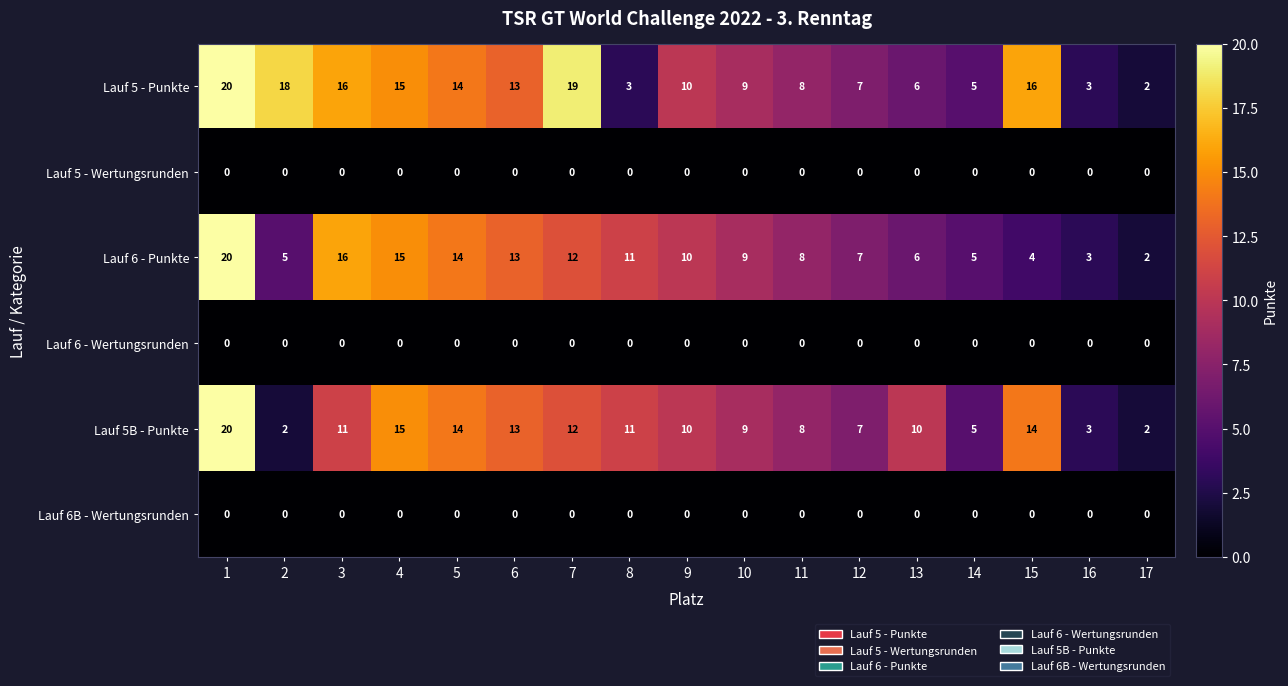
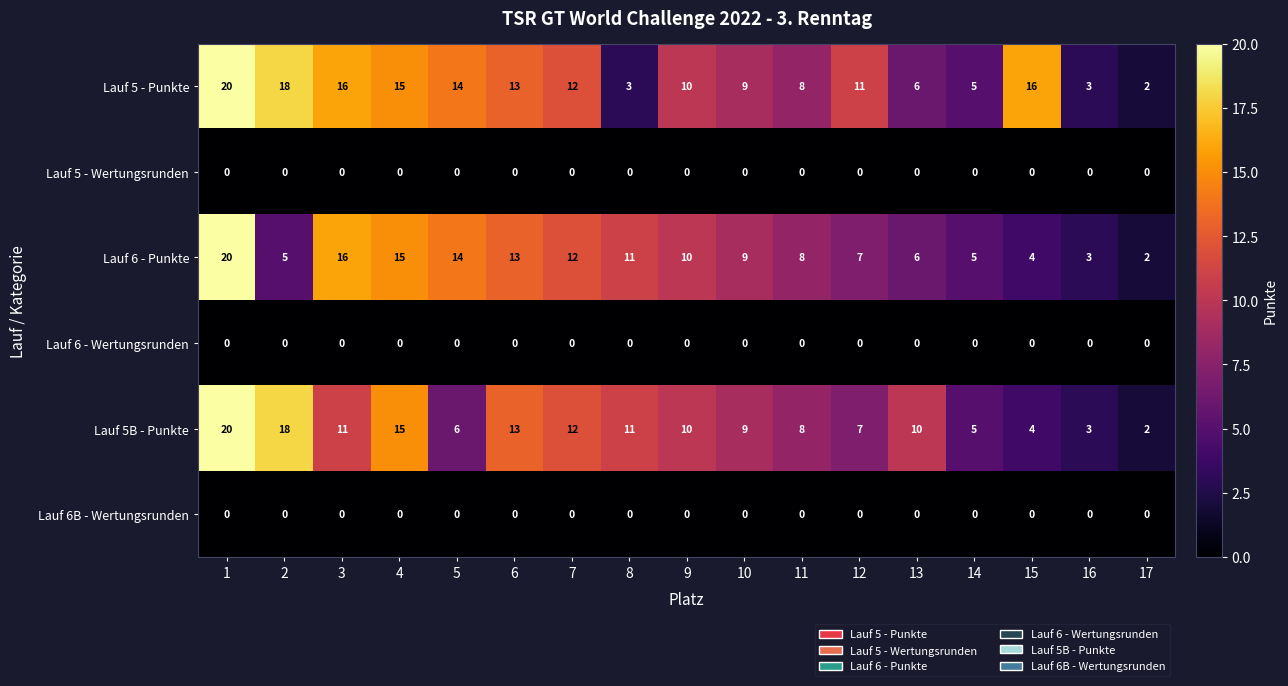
  {
    "Lauf 5 - Punkte": {
      "1": 20,
      "2": 18,
      "3": 16,
      "4": 15,
      "5": 14,
      "6": 13,
-     "7": 19,
+     "7": 12,
      "8": 3,
      "9": 10,
      "10": 9,
      "11": 8,
-     "12": 7,
+     "12": 11,
      "13": 6,
      "14": 5,
      "15": 16,
      "16": 3,
      "17": 2
    },
    "Lauf 5 - Wertungsrunden": {
      "1": 0,
      "2": 0,
      "3": 0,
      "4": 0,
      "5": 0,
      "6": 0,
      "7": 0,
      "8": 0,
      "9": 0,
      "10": 0,
      "11": 0,
      "12": 0,
      "13": 0,
      "14": 0,
      "15": 0,
      "16": 0,
      "17": 0
    },
    "Lauf 6 - Punkte": {
      "1": 20,
      "2": 5,
      "3": 16,
      "4": 15,
      "5": 14,
      "6": 13,
      "7": 12,
      "8": 11,
      "9": 10,
      "10": 9,
      "11": 8,
      "12": 7,
      "13": 6,
      "14": 5,
      "15": 4,
      "16": 3,
      "17": 2
    },
    "Lauf 6 - Wertungsrunden": {
      "1": 0,
      "2": 0,
      "3": 0,
      "4": 0,
      "5": 0,
      "6": 0,
      "7": 0,
      "8": 0,
      "9": 0,
      "10": 0,
      "11": 0,
      "12": 0,
      "13": 0,
      "14": 0,
      "15": 0,
      "16": 0,
      "17": 0
    },
    "Lauf 5B - Punkte": {
      "1": 20,
-     "2": 2,
+     "2": 18,
      "3": 11,
      "4": 15,
-     "5": 14,
+     "5": 6,
      "6": 13,
      "7": 12,
      "8": 11,
      "9": 10,
      "10": 9,
      "11": 8,
      "12": 7,
      "13": 10,
      "14": 5,
-     "15": 14,
+     "15": 4,
      "16": 3,
      "17": 2
    },
    "Lauf 6B - Wertungsrunden": {
      "1": 0,
      "2": 0,
      "3": 0,
      "4": 0,
      "5": 0,
      "6": 0,
      "7": 0,
      "8": 0,
      "9": 0,
      "10": 0,
      "11": 0,
      "12": 0,
      "13": 0,
      "14": 0,
      "15": 0,
      "16": 0,
      "17": 0
    }
  }
